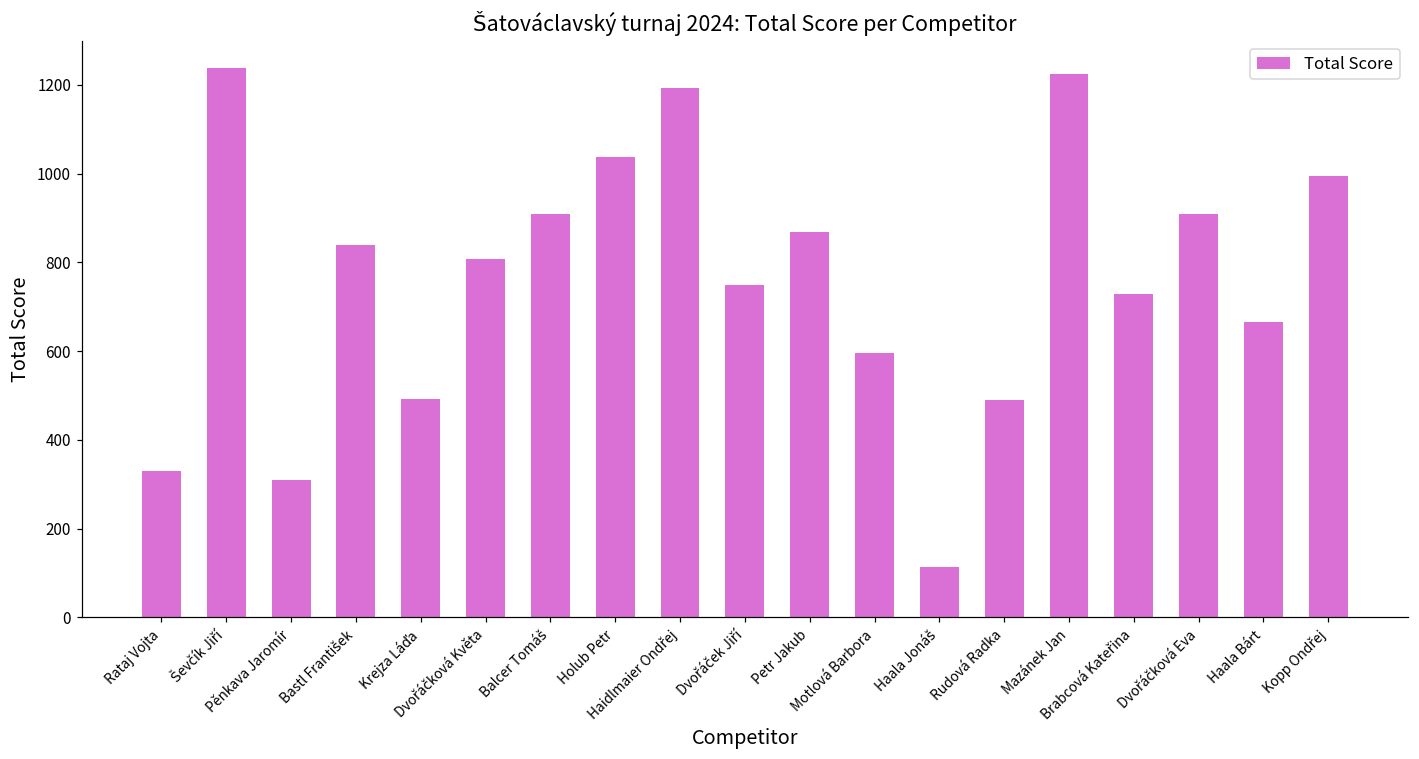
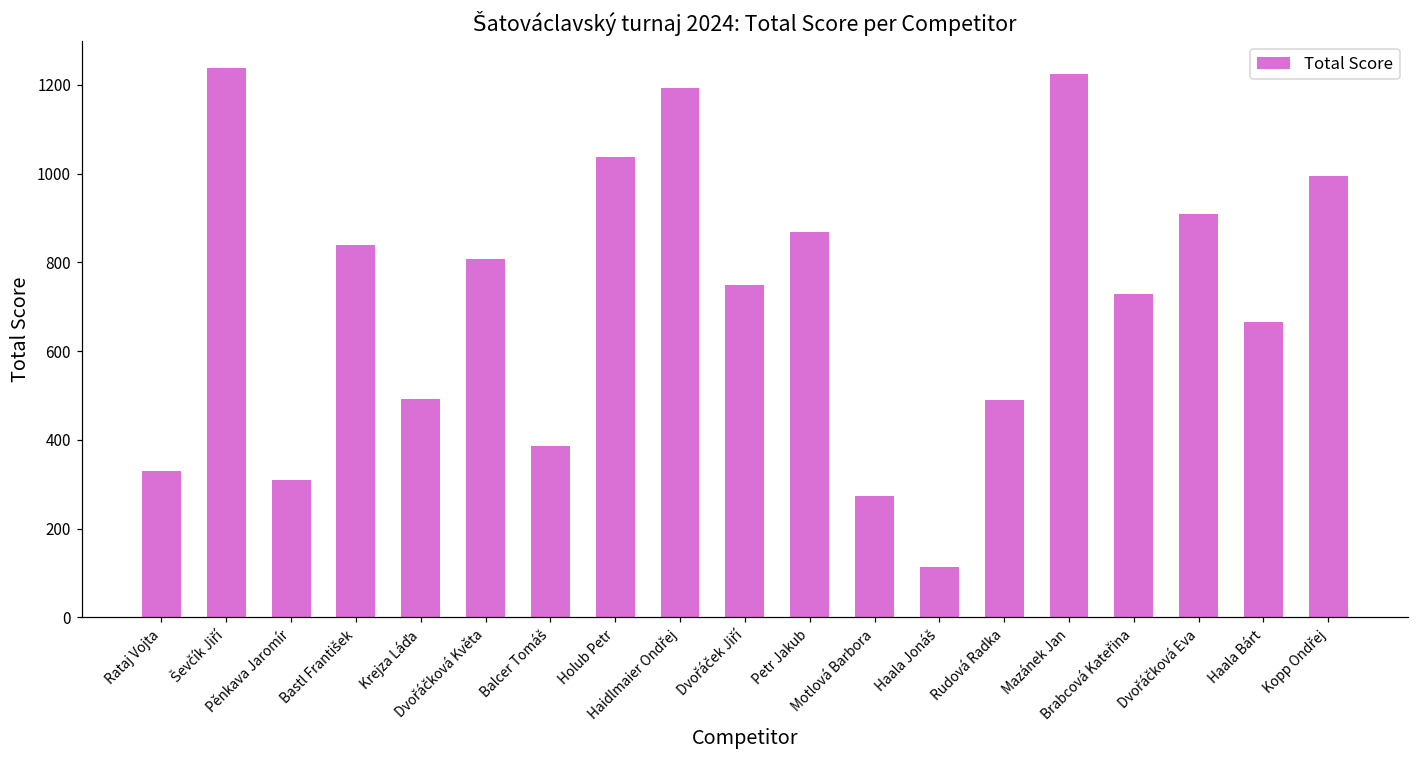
  {
    "Rataj Vojta": 330,
    "Ševčík Jiří": 1240,
    "Pěnkava Jaromír": 310,
    "Bastl František": 840,
    "Krejza Láďa": 490,
    "Dvořáčková Květa": 810,
-   "Balcer Tomáš": 910,
+   "Balcer Tomáš": 390,
    "Holub Petr": 1040,
    "Haidlmaier Ondřej": 1190,
    "Dvořáček Jiří": 750,
    "Petr Jakub": 870,
-   "Motlová Barbora": 600,
+   "Motlová Barbora": 270,
    "Haala Jonáš": 110,
    "Rudová Radka": 490,
    "Mazánek Jan": 1220,
    "Brabcová Kateřina": 730,
    "Dvořáčková Eva": 910,
    "Haala Bárt": 670,
    "Kopp Ondřej": 990
  }
